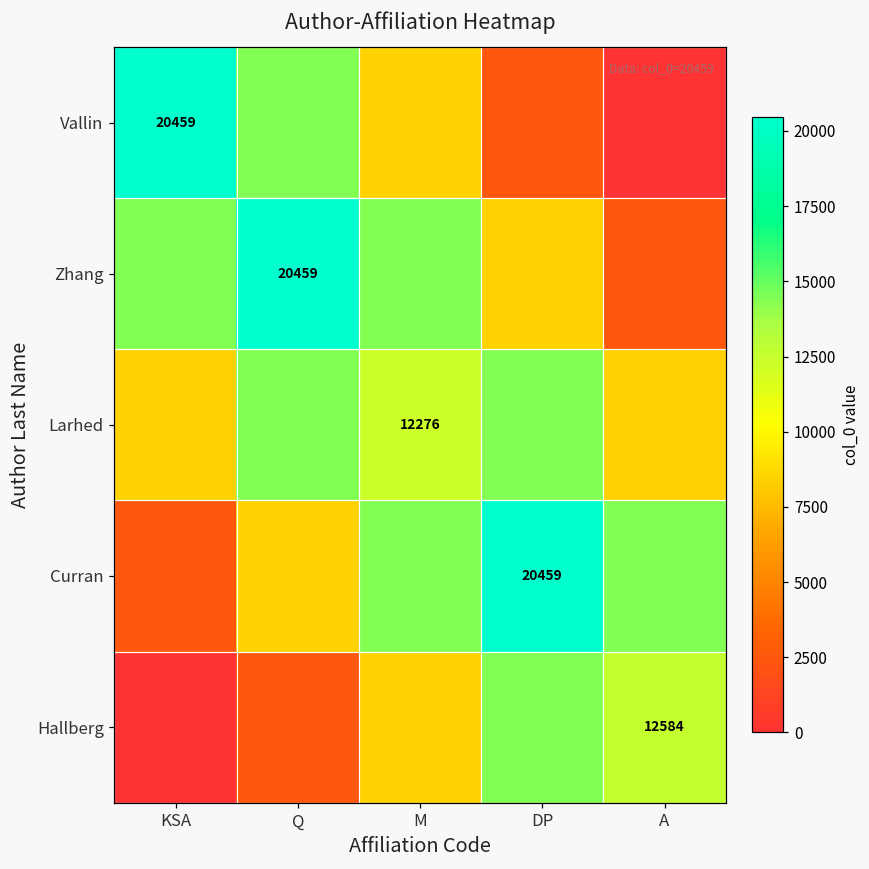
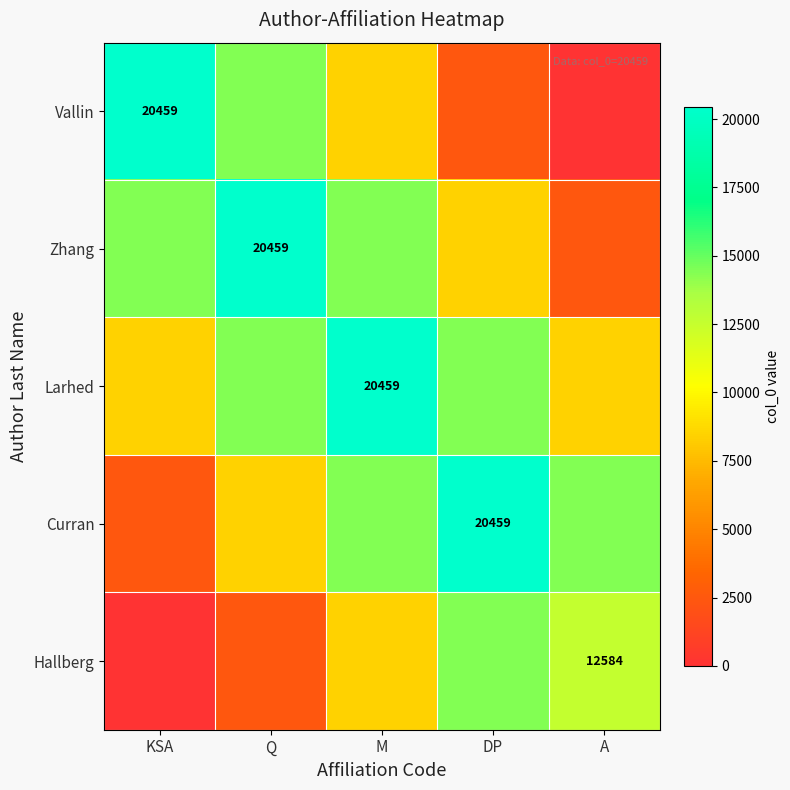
  {
    "Vallin": {
      "KSA": 20459
    },
    "Zhang": {
      "Q": 20459
    },
    "Larhed": {
-     "M": 12276
+     "M": 20459
    },
    "Curran": {
      "DP": 20459
    },
    "Hallberg": {
      "A": 12584
    }
  }
